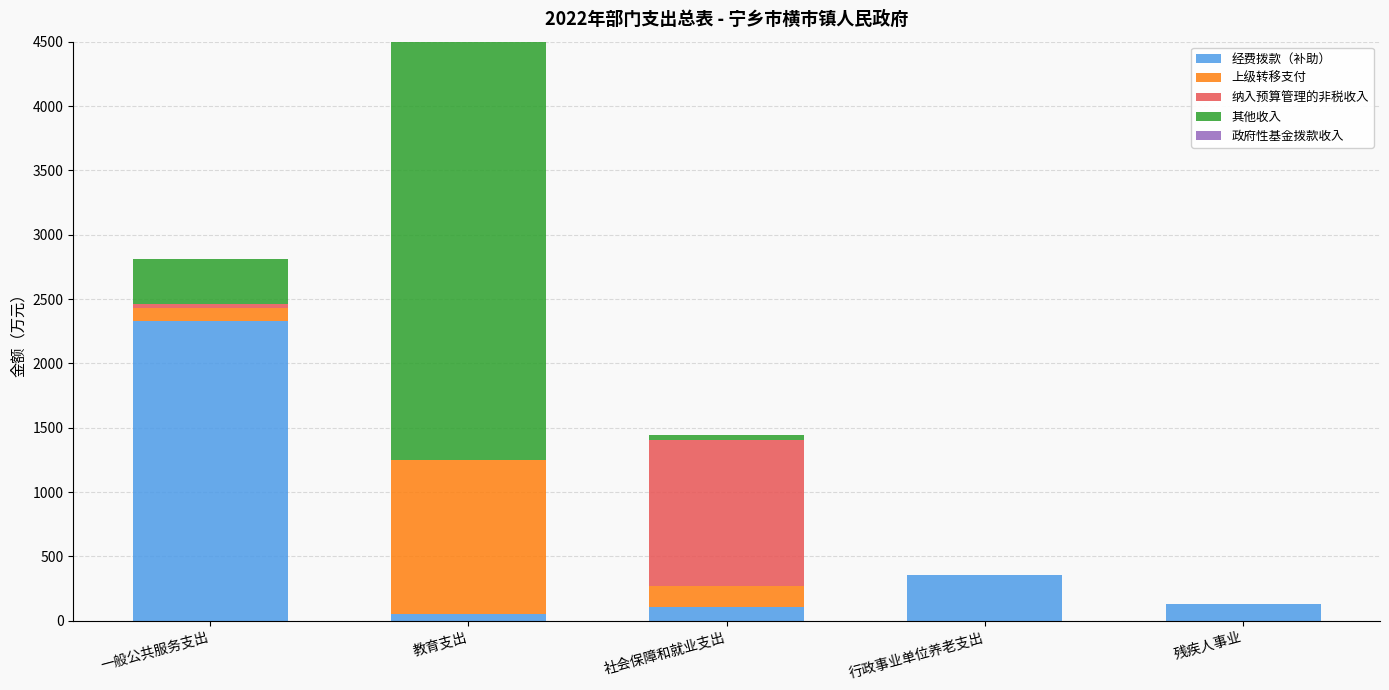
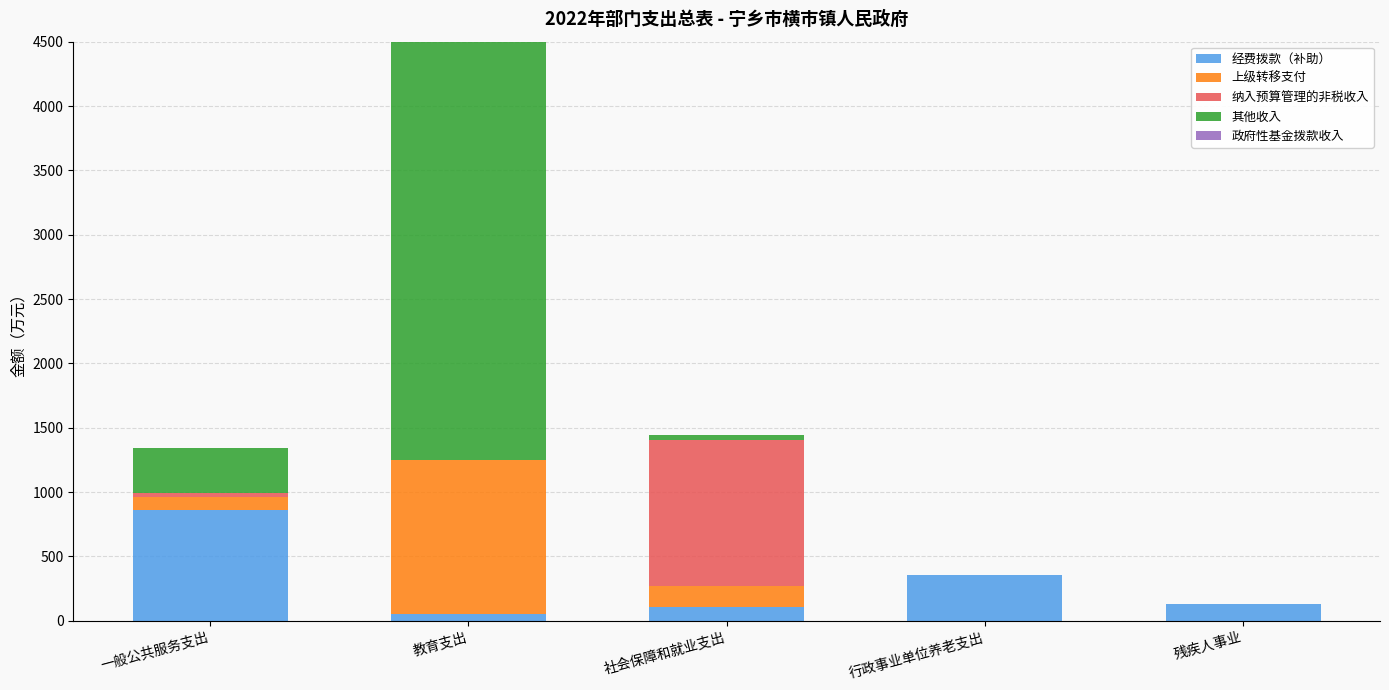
  {
    "经费拨款（补助）": {
-     "一般公共服务支出": 2330,
+     "一般公共服务支出": 870,
      "教育支出": 50,
      "社会保障和就业支出": 110,
      "行政事业单位养老支出": 360,
      "残疾人事业": 130
    },
    "上级转移支付": {
      "一般公共服务支出": 100,
      "教育支出": 1200,
      "社会保障和就业支出": 160,
      "行政事业单位养老支出": 0,
      "残疾人事业": 0
    },
    "纳入预算管理的非税收入": {
      "一般公共服务支出": 30,
      "教育支出": 0,
      "社会保障和就业支出": 1140,
      "行政事业单位养老支出": 0,
      "残疾人事业": 0
    },
    "政府性基金拨款收入": {
      "行政事业单位养老支出": 0,
      "残疾人事业": 0
    }
  }
